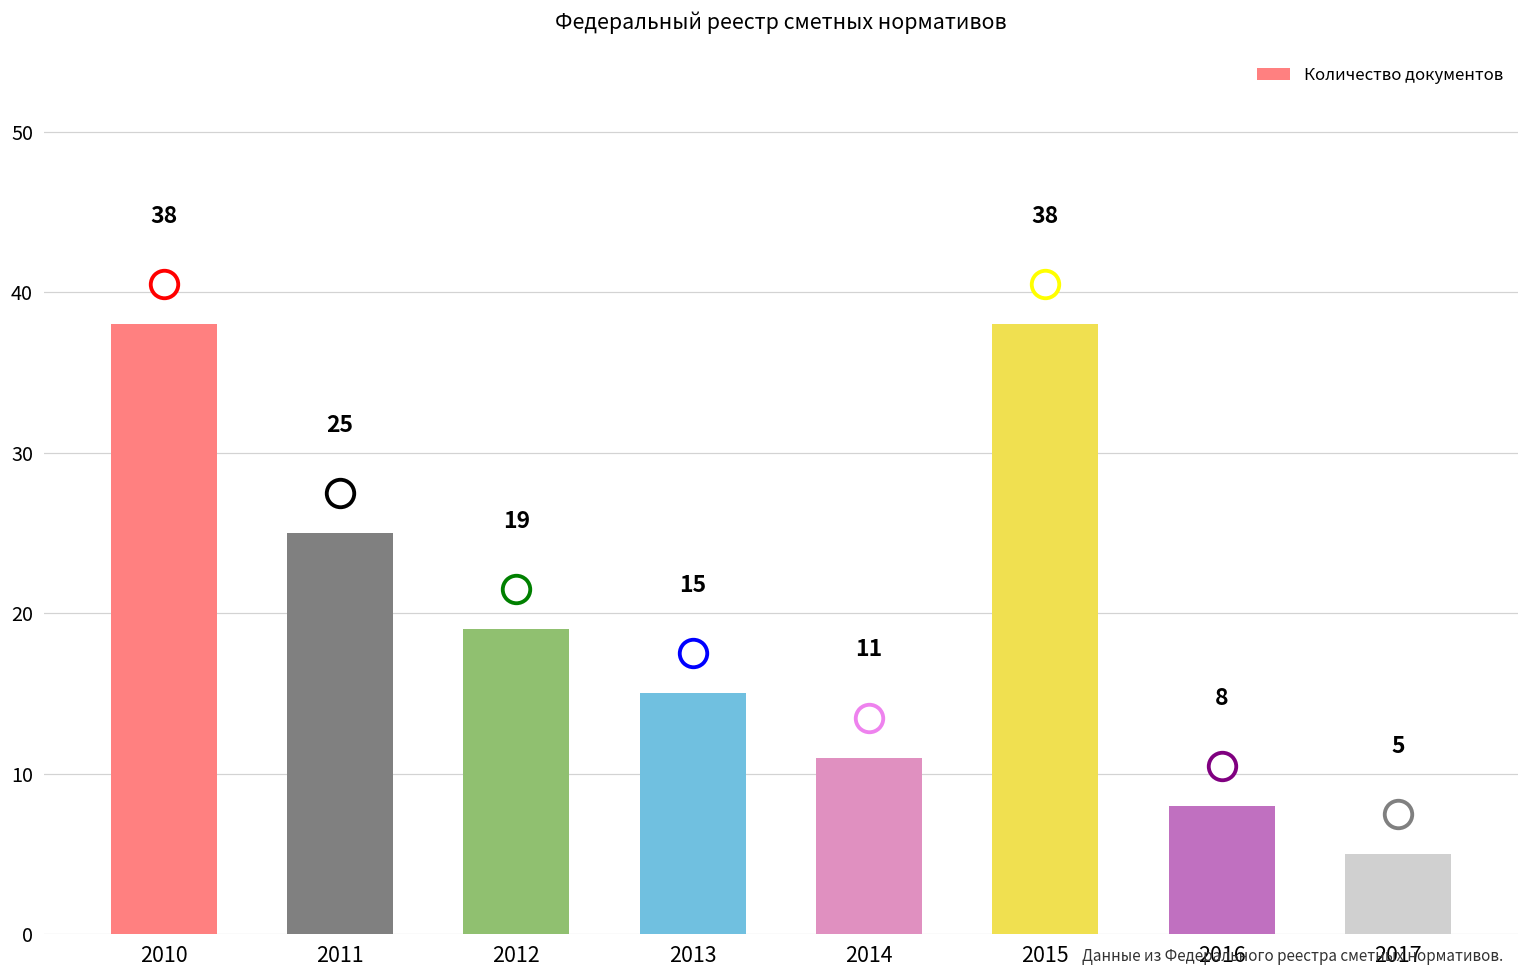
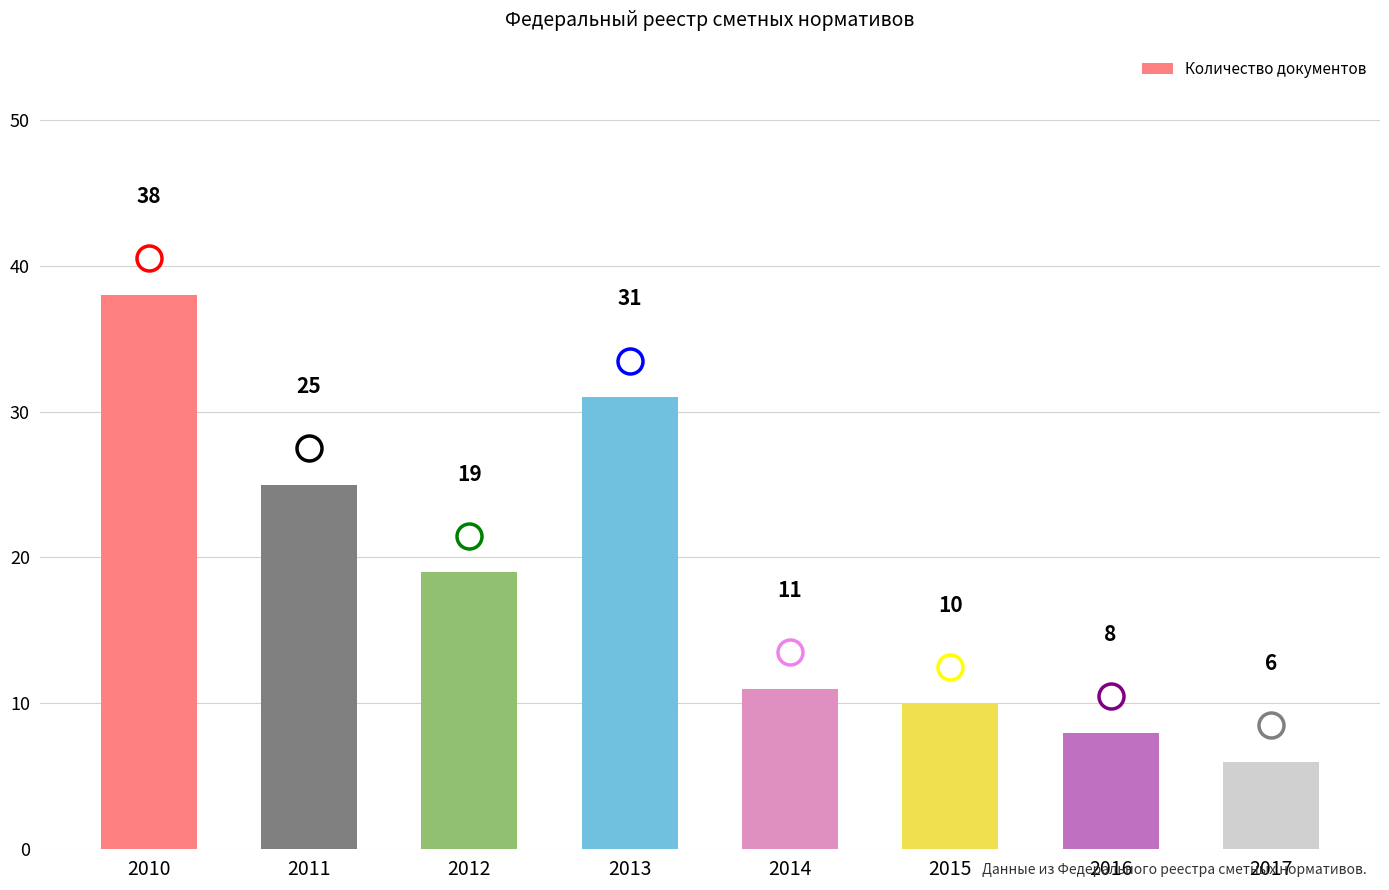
  {
    "Количество документов": {
-     "2013": 15,
-     "2015": 38,
-     "2017": 5
+     "2013": 31,
+     "2015": 10,
+     "2017": 6
    }
  }
